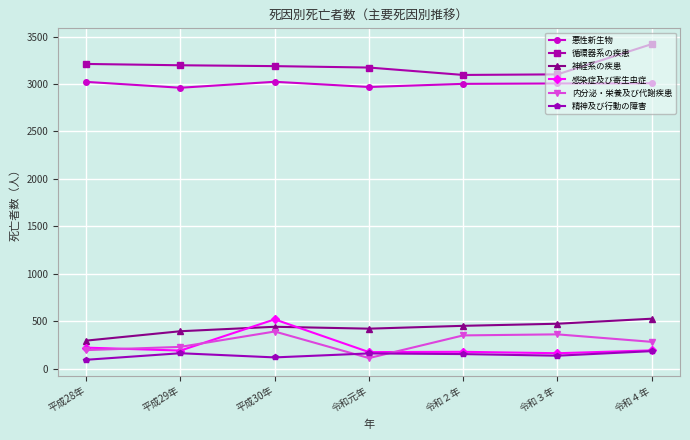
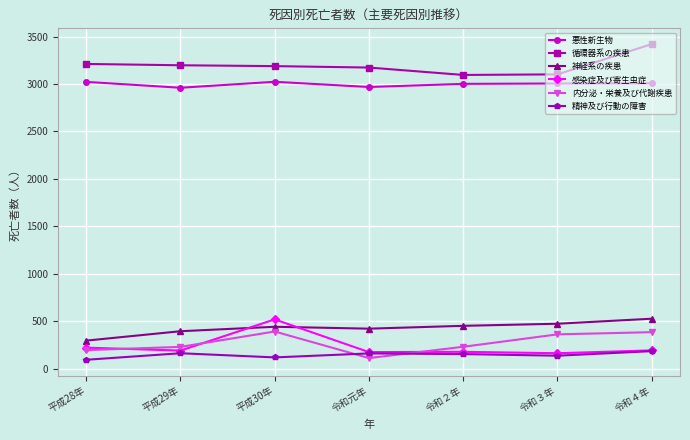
  {
    "感染症及び寄生虫症": {
      "平成29年": 200,
      "平成30年": 500
    },
    "内分泌・栄養及び代謝疾患": {
      "平成29年": 200,
      "平成30年": 400,
      "令和元年": 100,
-     "令和２年": 300,
+     "令和２年": 200,
      "令和３年": 400,
-     "令和４年": 300
+     "令和４年": 400
    }
  }
